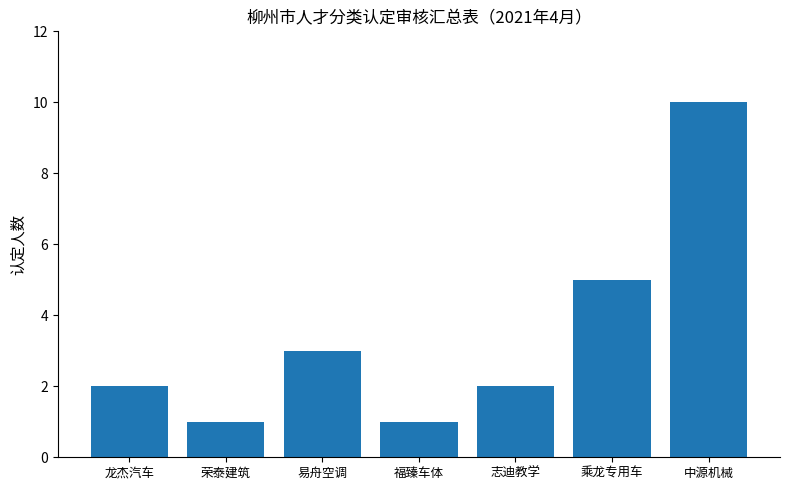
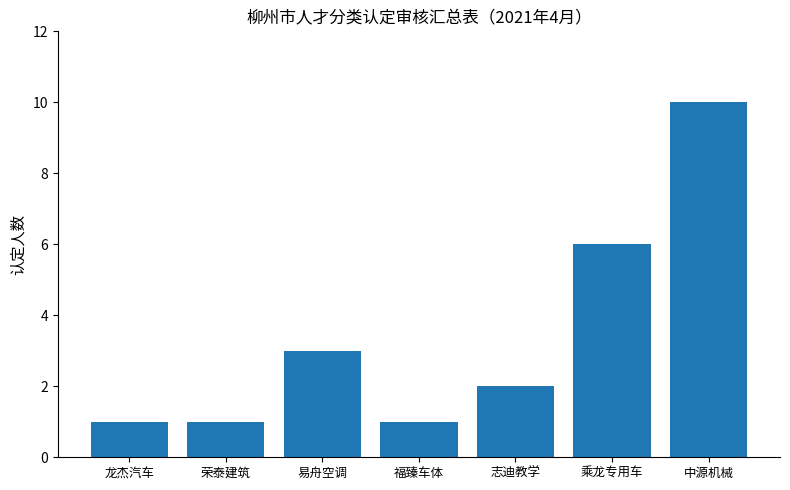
  {
-   "龙杰汽车": 2,
+   "龙杰汽车": 1,
    "荣泰建筑": 1,
    "易舟空调": 3,
    "福臻车体": 1,
    "志迪教学": 2,
-   "乘龙专用车": 5,
+   "乘龙专用车": 6,
    "中源机械": 10
  }
